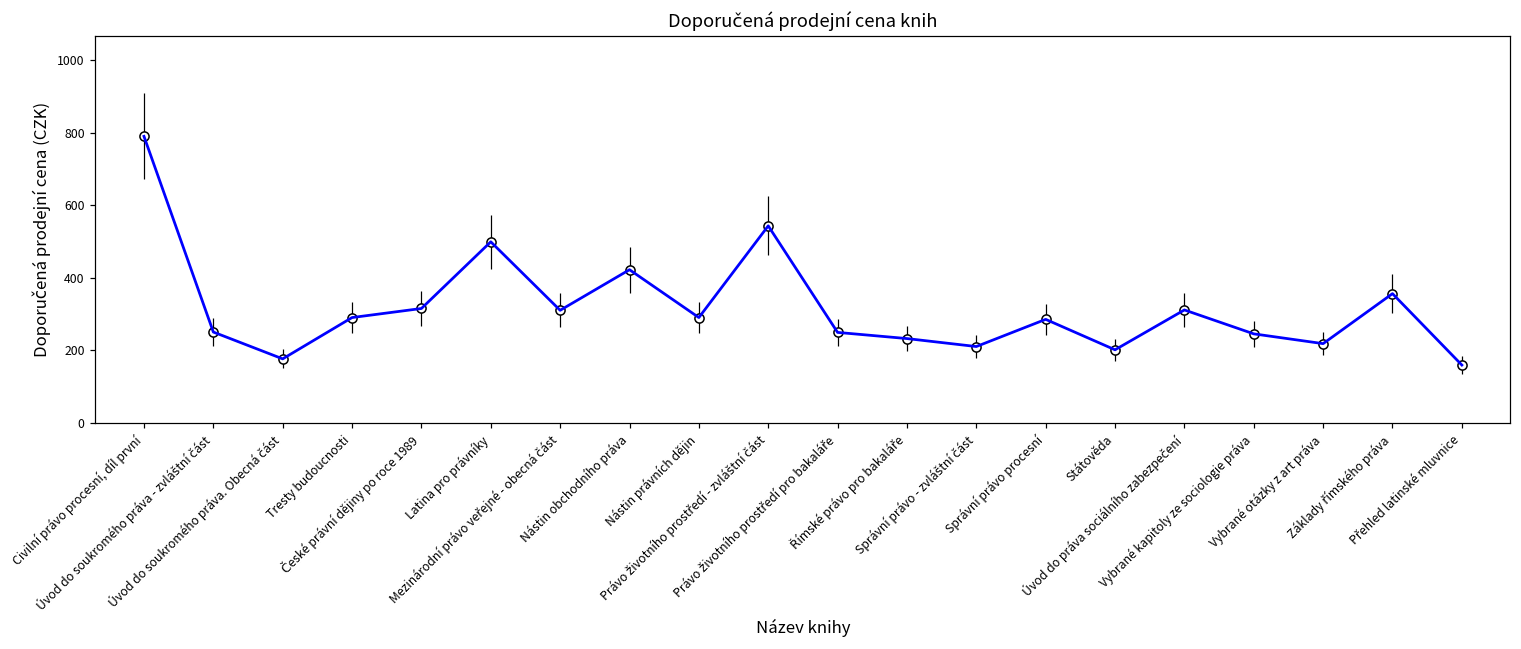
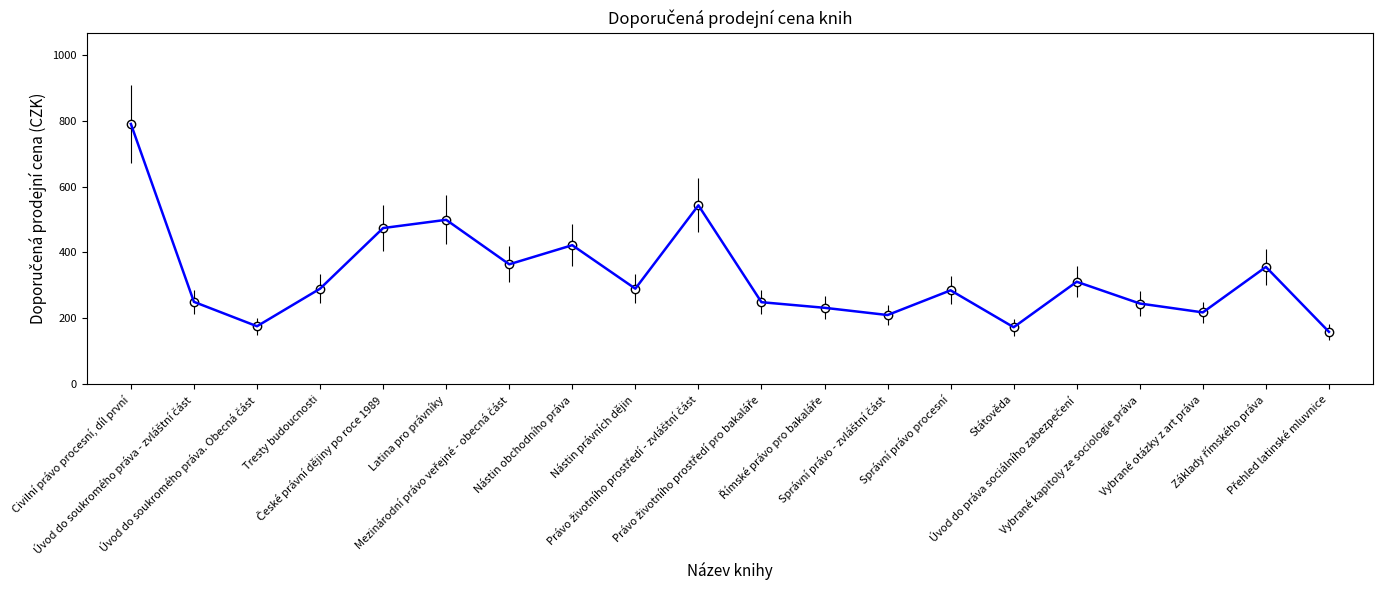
  {
    "Civilní právo procesní, díl první": 790,
    "Úvod do soukromého práva - zvláštní část": 250,
    "Úvod do soukromého práva. Obecná část": 180,
    "Tresty budoucnosti": 290,
-   "České právní dějiny po roce 1989": 320,
+   "České právní dějiny po roce 1989": 470,
    "Latina pro právníky": 500,
-   "Mezinárodní právo veřejné - obecná část": 310,
+   "Mezinárodní právo veřejné - obecná část": 360,
    "Nástin obchodního práva": 420,
    "Nástin právních dějin": 290,
    "Právo životního prostředí - zvláštní část": 540,
    "Právo životního prostředí pro bakaláře": 250,
    "Římské právo pro bakaláře": 230,
    "Správní právo - zvláštní část": 210,
    "Správní právo procesní": 290,
-   "Státověda": 200,
+   "Státověda": 170,
    "Úvod do práva sociálního zabezpečení": 310,
    "Vybrané kapitoly ze sociologie práva": 250,
    "Vybrané otázky z art práva": 220,
    "Základy římského práva": 360,
    "Přehled latinské mluvnice": 160
  }
